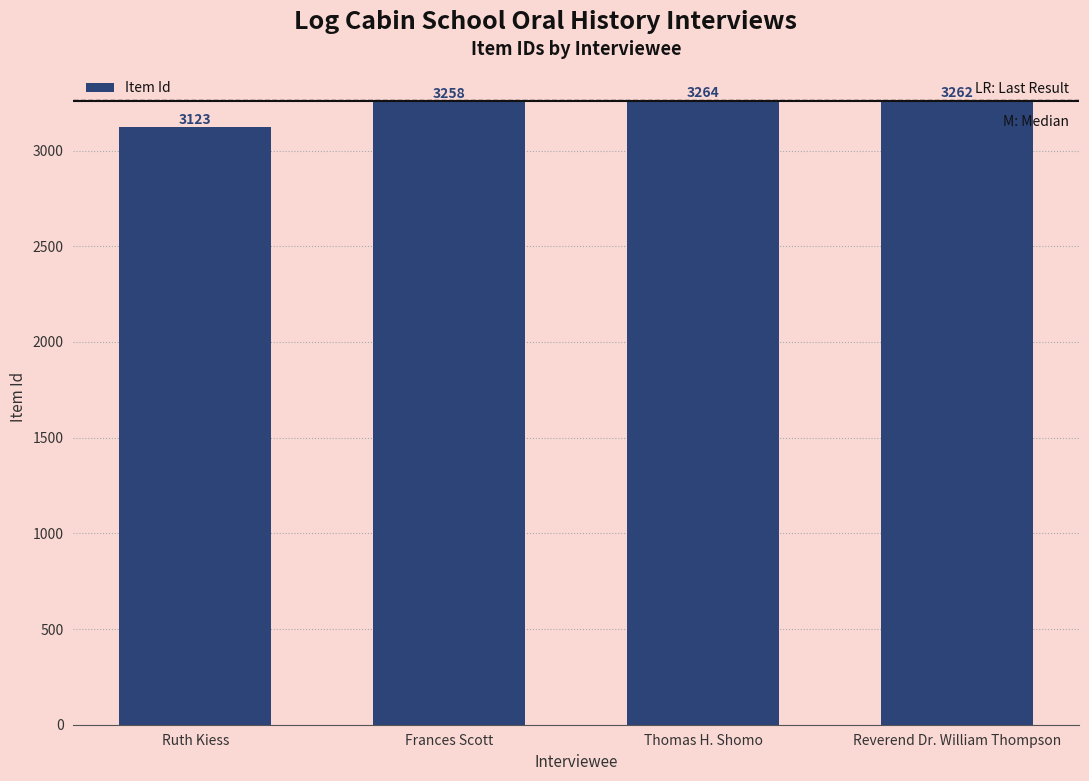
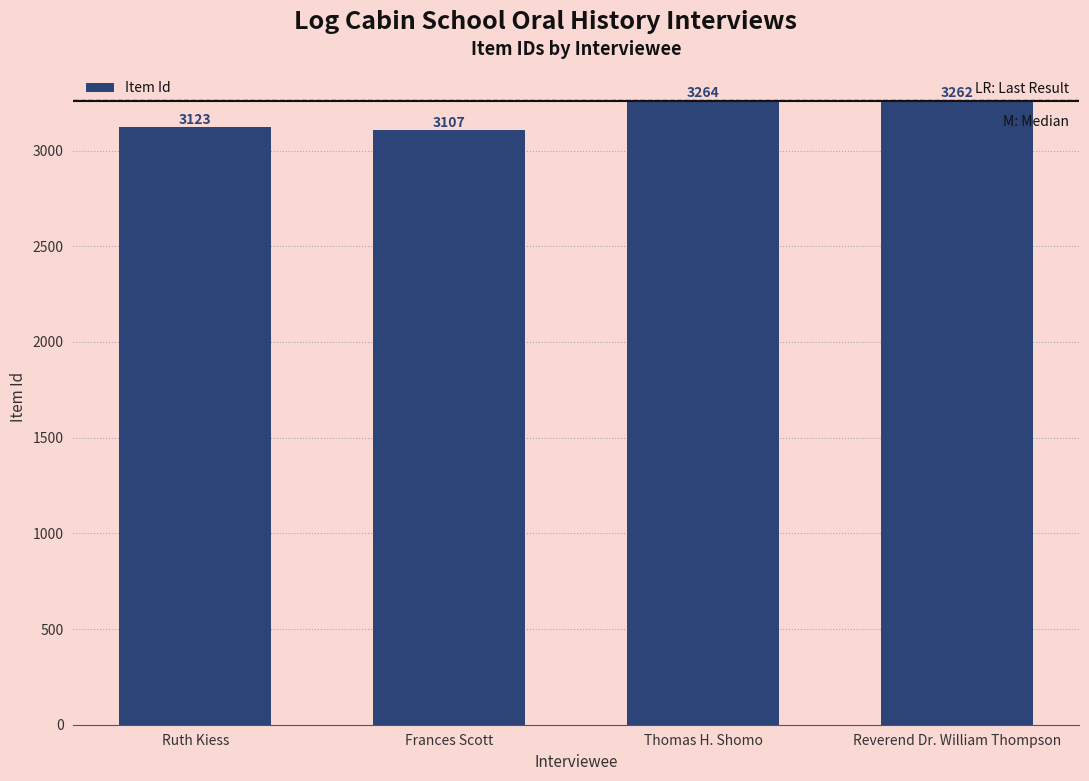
  {
    "Ruth Kiess": 3123,
-   "Frances Scott": 3258,
+   "Frances Scott": 3107,
    "Thomas H. Shomo": 3264,
    "Reverend Dr. William Thompson": 3262
  }
